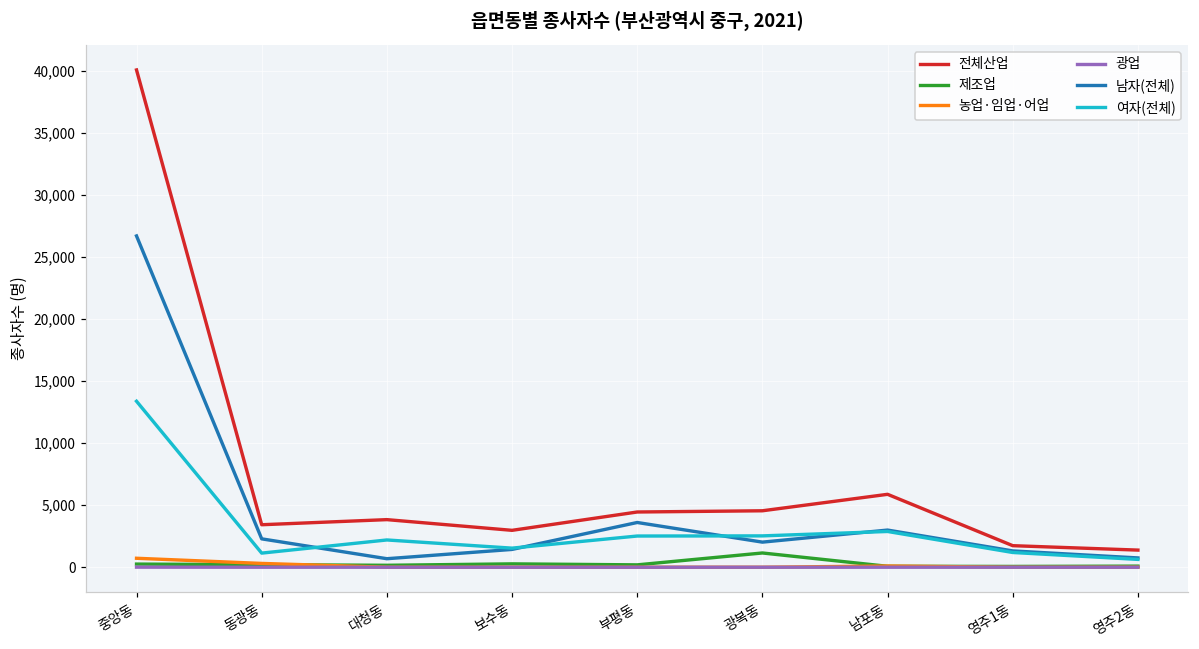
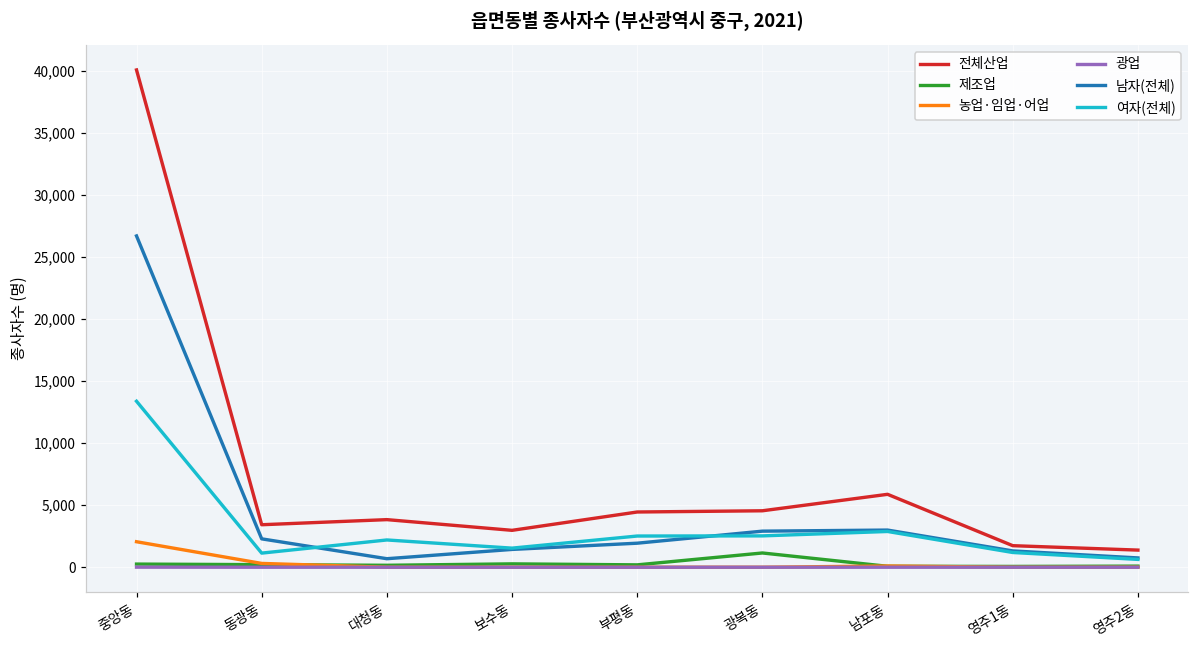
  {
    "전체산업": {
      "중앙동": "40,100",
      "동광동": "3,400",
      "대청동": "3,800",
      "보수동": "3,000",
      "부평동": "4,400",
      "광복동": "4,500",
      "남포동": "5,900",
      "영주1동": "1,700",
      "영주2동": "1,400"
    },
    "제조업": {
      "중앙동": "300",
      "보수동": "300",
      "광복동": "1,100"
    },
    "농업·임업·어업": {
-     "중앙동": "700"
+     "중앙동": "2,100"
    },
    "광업": {
      "중앙동": "0"
    },
    "남자(전체)": {
      "중앙동": "26,700",
      "동광동": "2,300",
      "대청동": "700",
-     "부평동": "3,600",
-     "광복동": "2,000"
+     "부평동": "1,900",
+     "광복동": "2,900"
    },
    "여자(전체)": {
      "중앙동": "13,400",
      "동광동": "1,100",
      "대청동": "2,200",
      "부평동": "2,500",
      "광복동": "2,500"
    }
  }
